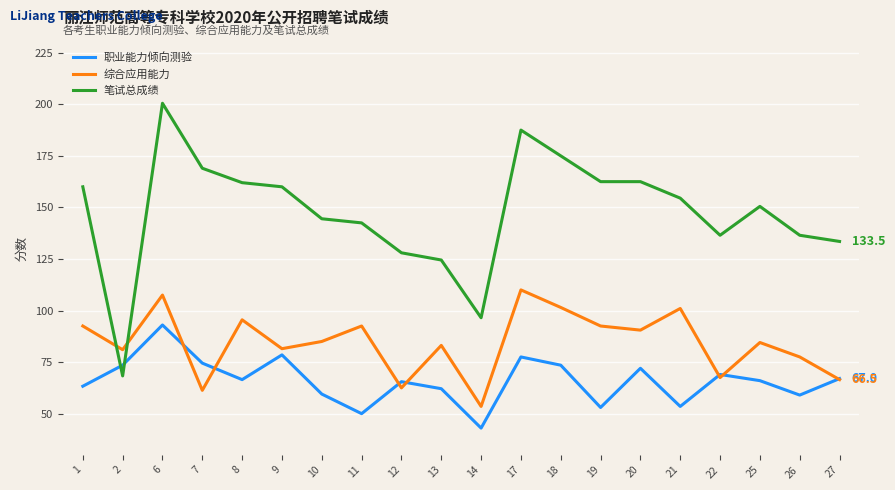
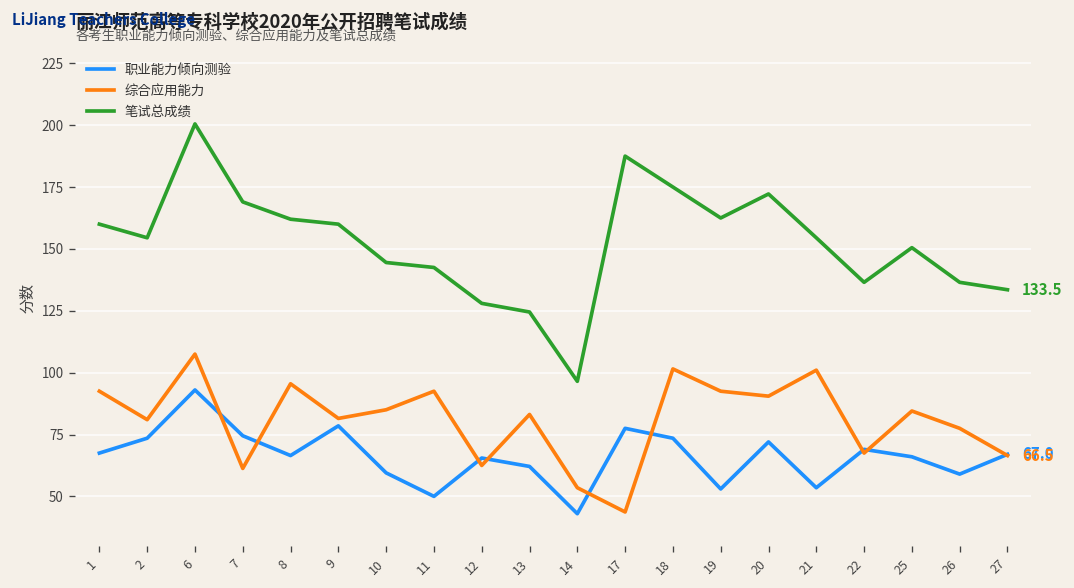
  {
    "职业能力倾向测验": {
-     "1": 63,
+     "1": 68,
      "2": 74,
      "6": 93,
      "7": 75,
      "8": 67,
      "9": 79,
      "10": 60,
      "11": 50,
      "12": 66,
      "13": 62,
      "14": 43,
      "17": 78,
      "18": 74,
      "19": 53,
      "20": 72,
      "21": 54,
      "22": 69,
      "25": 66,
      "26": 59
    },
    "综合应用能力": {
      "1": 93,
      "2": 81,
      "6": 108,
      "7": 61,
      "8": 96,
      "9": 82,
      "10": 85,
      "11": 93,
      "12": 63,
      "13": 83,
      "14": 54,
-     "17": 110,
+     "17": 44,
      "18": 102,
      "19": 93,
      "20": 91,
      "21": 101,
      "22": 68,
      "25": 85,
      "26": 78
    },
    "笔试总成绩": {
      "1": 160,
-     "2": 68,
+     "2": 155,
      "6": 201,
      "7": 169,
      "8": 162,
      "9": 160,
      "10": 145,
      "11": 143,
      "12": 128,
      "13": 125,
      "14": 97,
      "17": 188,
      "18": 175,
      "19": 163,
-     "20": 163,
+     "20": 172,
      "21": 155,
      "22": 137,
      "25": 151,
      "26": 137
    }
  }
